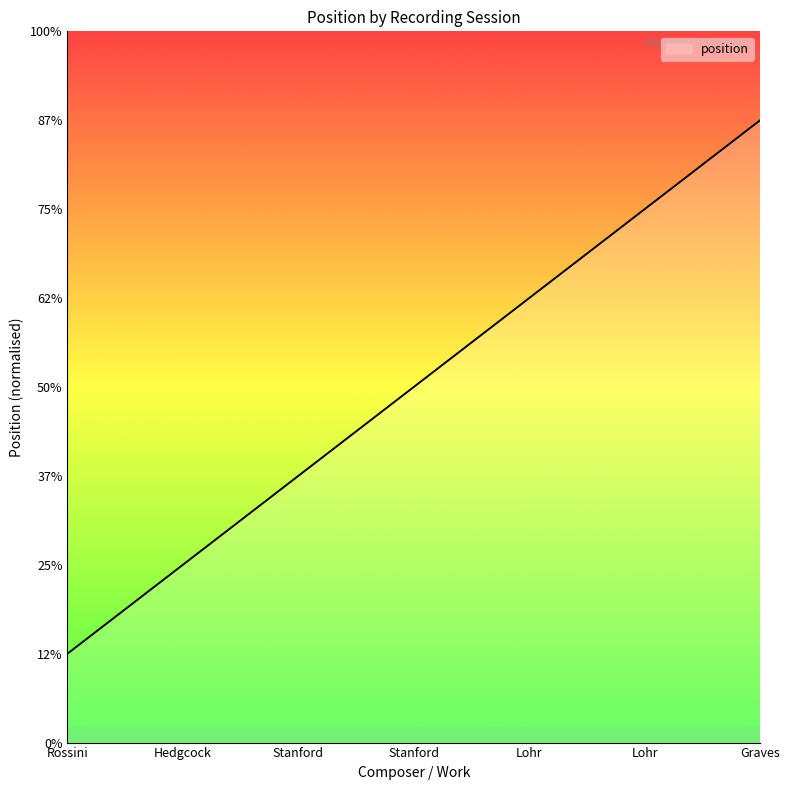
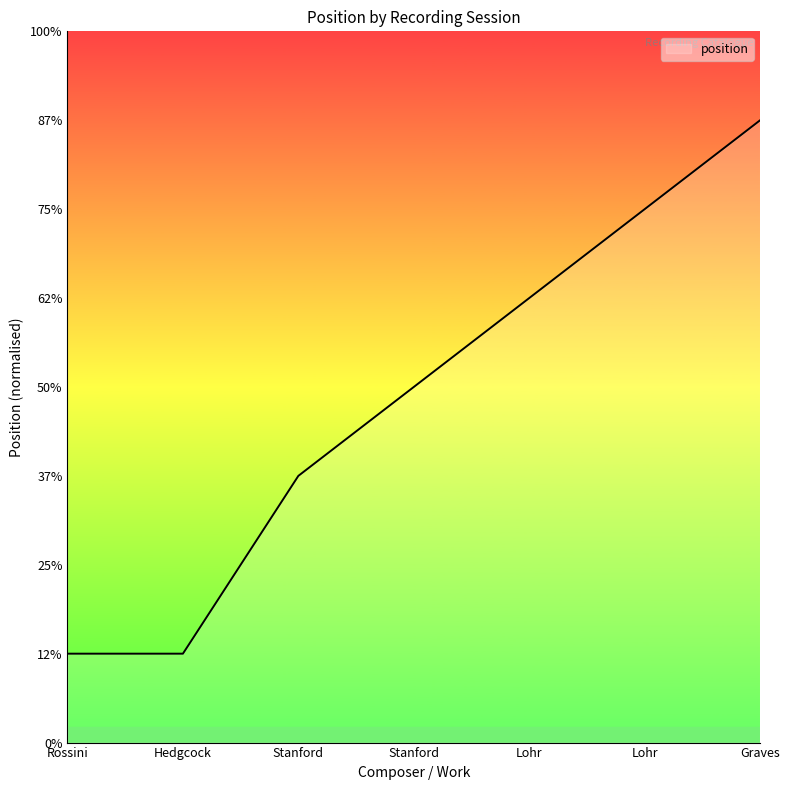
  {
    "Rossini": "13%",
-   "Hedgcock": "25%",
+   "Hedgcock": "13%",
    "Graves": "88%"
  }
